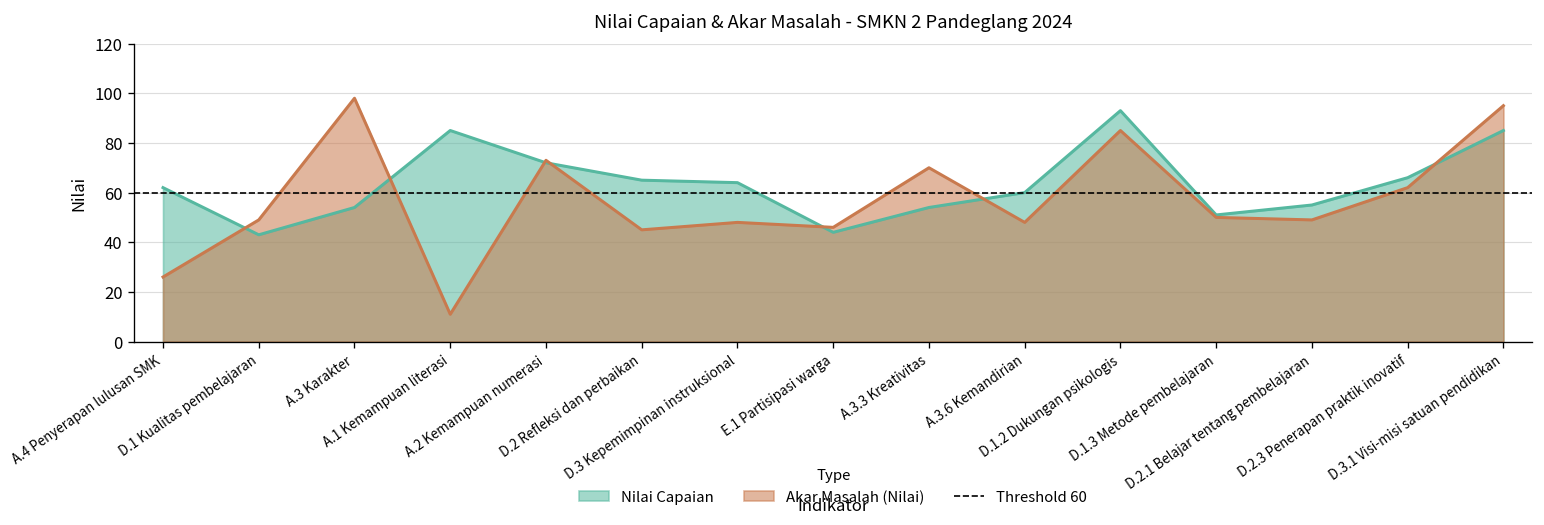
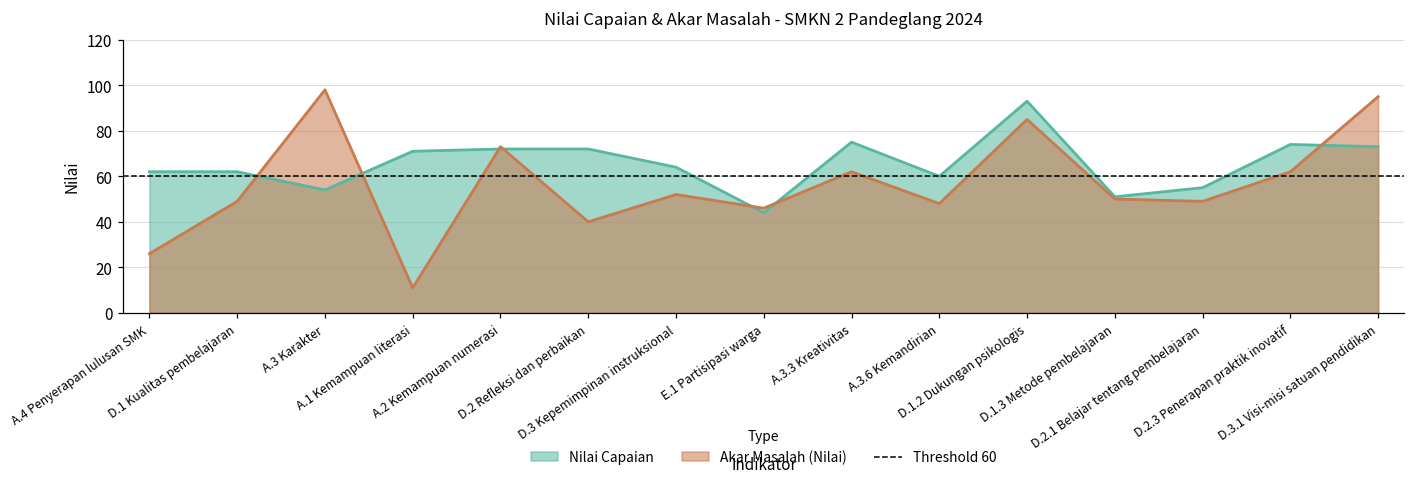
  {
    "Nilai Capaian": {
      "A.4 Penyerapan lulusan SMK": 62,
-     "D.1 Kualitas pembelajaran": 43,
+     "D.1 Kualitas pembelajaran": 62,
      "A.3 Karakter": 54,
-     "A.1 Kemampuan literasi": 85,
-     "D.2 Refleksi dan perbaikan": 65,
+     "A.1 Kemampuan literasi": 71,
+     "D.2 Refleksi dan perbaikan": 72,
      "D.3 Kepemimpinan instruksional": 64,
      "E.1 Partisipasi warga": 44,
-     "A.3.3 Kreativitas": 54,
+     "A.3.3 Kreativitas": 75,
      "A.3.6 Kemandirian": 60,
      "D.1.2 Dukungan psikologis": 93,
      "D.2.1 Belajar tentang pembelajaran": 55,
-     "D.2.3 Penerapan praktik inovatif": 66,
-     "D.3.1 Visi-misi satuan pendidikan": 85
+     "D.2.3 Penerapan praktik inovatif": 74,
+     "D.3.1 Visi-misi satuan pendidikan": 73
    },
    "Akar Masalah (Nilai)": {
      "A.4 Penyerapan lulusan SMK": 26,
      "D.1 Kualitas pembelajaran": 49,
      "A.3 Karakter": 98,
      "A.1 Kemampuan literasi": 11,
-     "D.2 Refleksi dan perbaikan": 45,
-     "D.3 Kepemimpinan instruksional": 48,
+     "D.2 Refleksi dan perbaikan": 40,
+     "D.3 Kepemimpinan instruksional": 52,
      "E.1 Partisipasi warga": 46,
-     "A.3.3 Kreativitas": 70,
+     "A.3.3 Kreativitas": 62,
      "A.3.6 Kemandirian": 48,
      "D.1.2 Dukungan psikologis": 85,
      "D.2.1 Belajar tentang pembelajaran": 49,
      "D.2.3 Penerapan praktik inovatif": 62,
      "D.3.1 Visi-misi satuan pendidikan": 95
    }
  }
